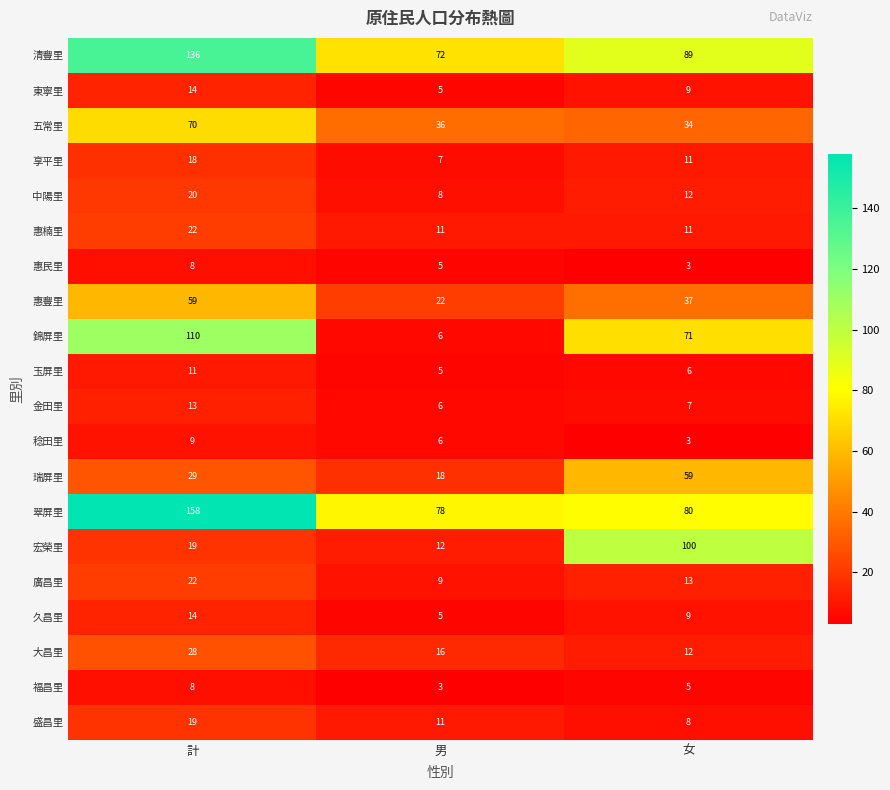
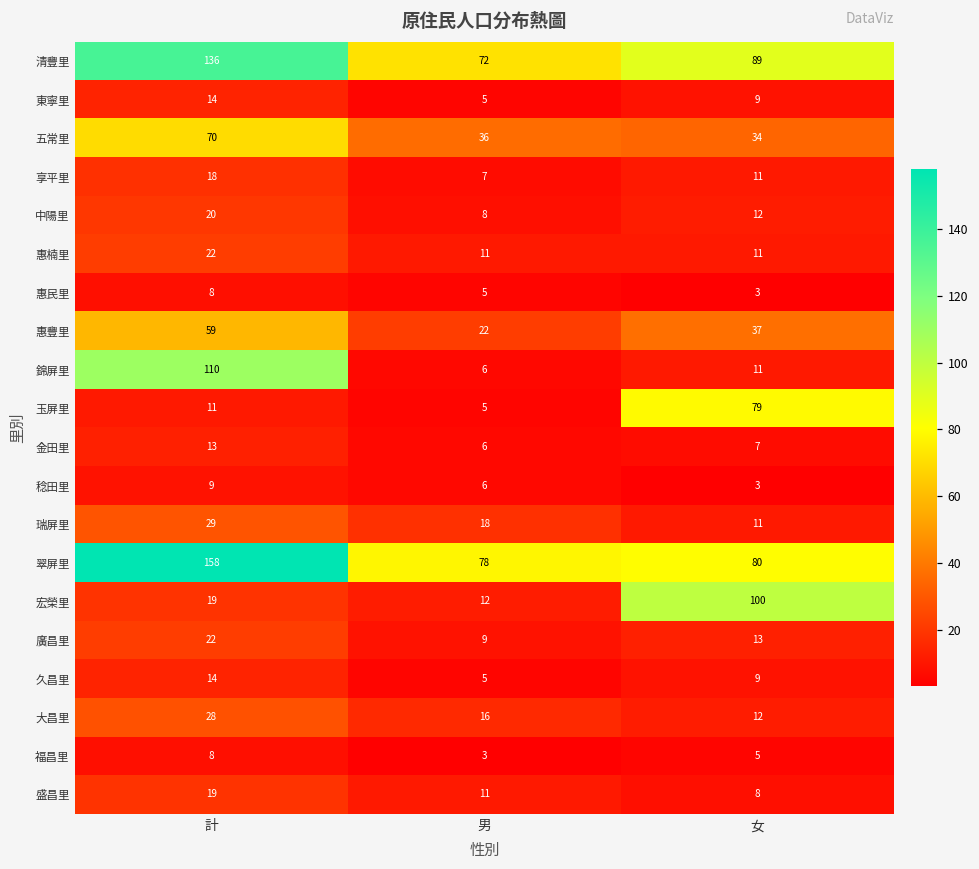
  {
    "清豐里": {
      "計": 136,
      "男": 72,
      "女": 89
    },
    "東寧里": {
      "計": 14,
      "男": 5,
      "女": 9
    },
    "五常里": {
      "計": 70,
      "男": 36,
      "女": 34
    },
    "享平里": {
      "計": 18,
      "男": 7,
      "女": 11
    },
    "中陽里": {
      "計": 20,
      "男": 8,
      "女": 12
    },
    "惠楠里": {
      "計": 22,
      "男": 11,
      "女": 11
    },
    "惠民里": {
      "計": 8,
      "男": 5,
      "女": 3
    },
    "惠豐里": {
      "計": 59,
      "男": 22,
      "女": 37
    },
    "錦屏里": {
      "計": 110,
      "男": 6,
-     "女": 71
+     "女": 11
    },
    "玉屏里": {
      "計": 11,
      "男": 5,
-     "女": 6
+     "女": 79
    },
    "金田里": {
      "計": 13,
      "男": 6,
      "女": 7
    },
    "稔田里": {
      "計": 9,
      "男": 6,
      "女": 3
    },
    "瑞屏里": {
      "計": 29,
      "男": 18,
-     "女": 59
+     "女": 11
    },
    "翠屏里": {
      "計": 158,
      "男": 78,
      "女": 80
    },
    "宏榮里": {
      "計": 19,
      "男": 12,
      "女": 100
    },
    "廣昌里": {
      "計": 22,
      "男": 9,
      "女": 13
    },
    "久昌里": {
      "計": 14,
      "男": 5,
      "女": 9
    },
    "大昌里": {
      "計": 28,
      "男": 16,
      "女": 12
    },
    "福昌里": {
      "計": 8,
      "男": 3,
      "女": 5
    },
    "盛昌里": {
      "計": 19,
      "男": 11,
      "女": 8
    }
  }
